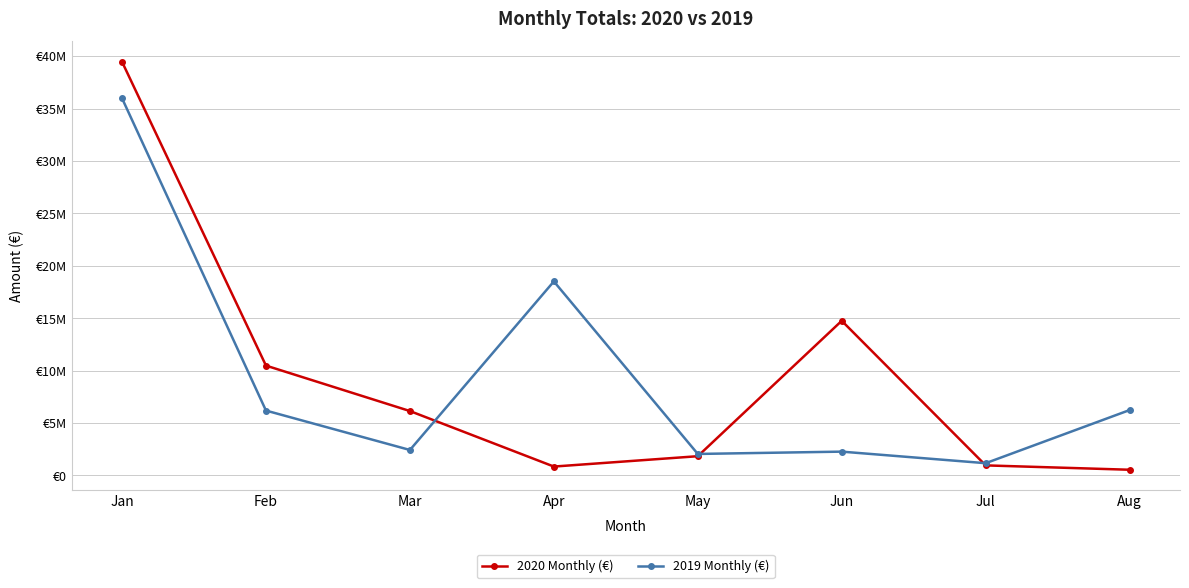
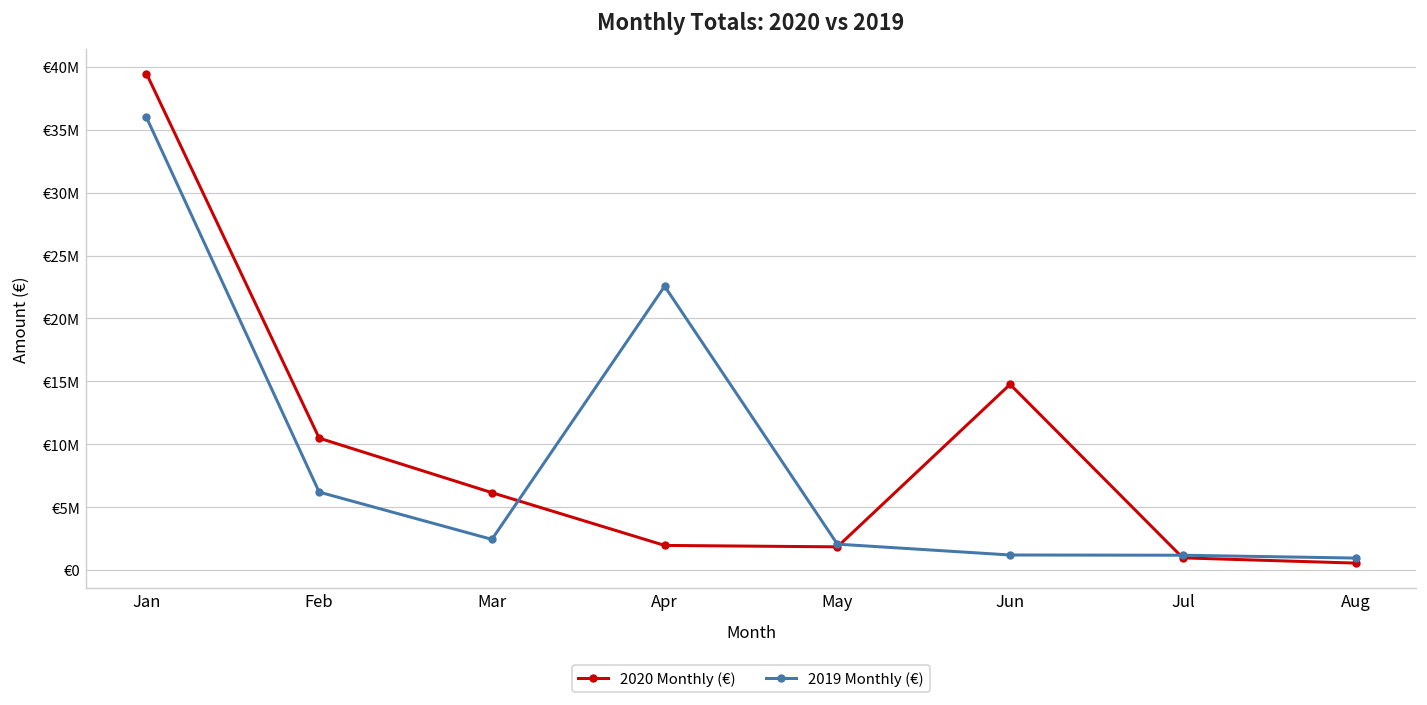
  {
    "2020 Monthly (€)": {
      "Jan": "€39500000",
      "Feb": "€10500000",
      "Mar": "€6100000",
-     "Apr": "€900000",
+     "Apr": "€2000000",
      "Jun": "€14800000",
      "Aug": "€500000"
    },
    "2019 Monthly (€)": {
      "Jan": "€36000000",
      "Feb": "€6200000",
      "Mar": "€2400000",
-     "Apr": "€18500000",
-     "Jun": "€2300000",
-     "Aug": "€6200000"
+     "Apr": "€22600000",
+     "Jun": "€1200000",
+     "Aug": "€900000"
    }
  }
